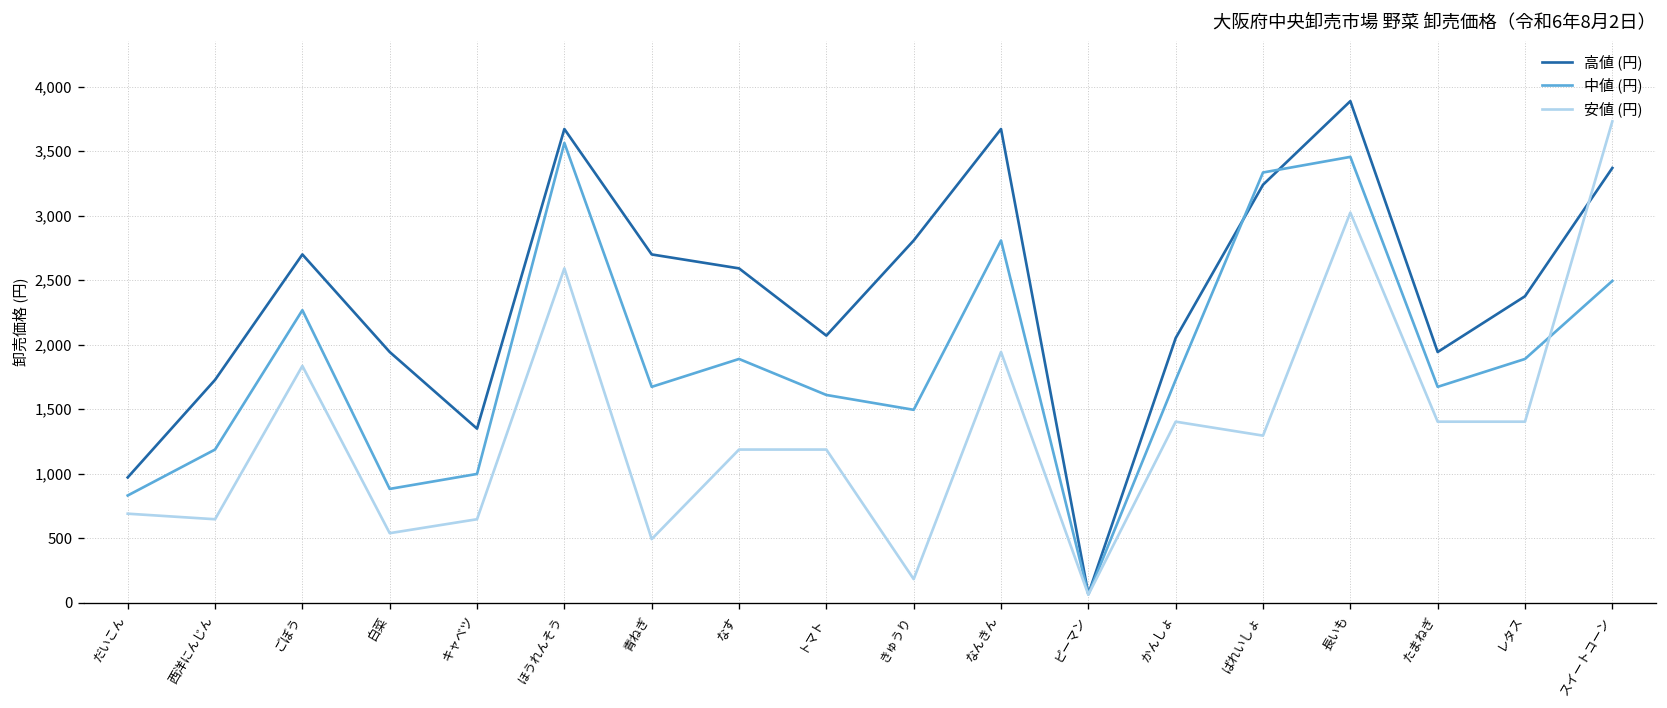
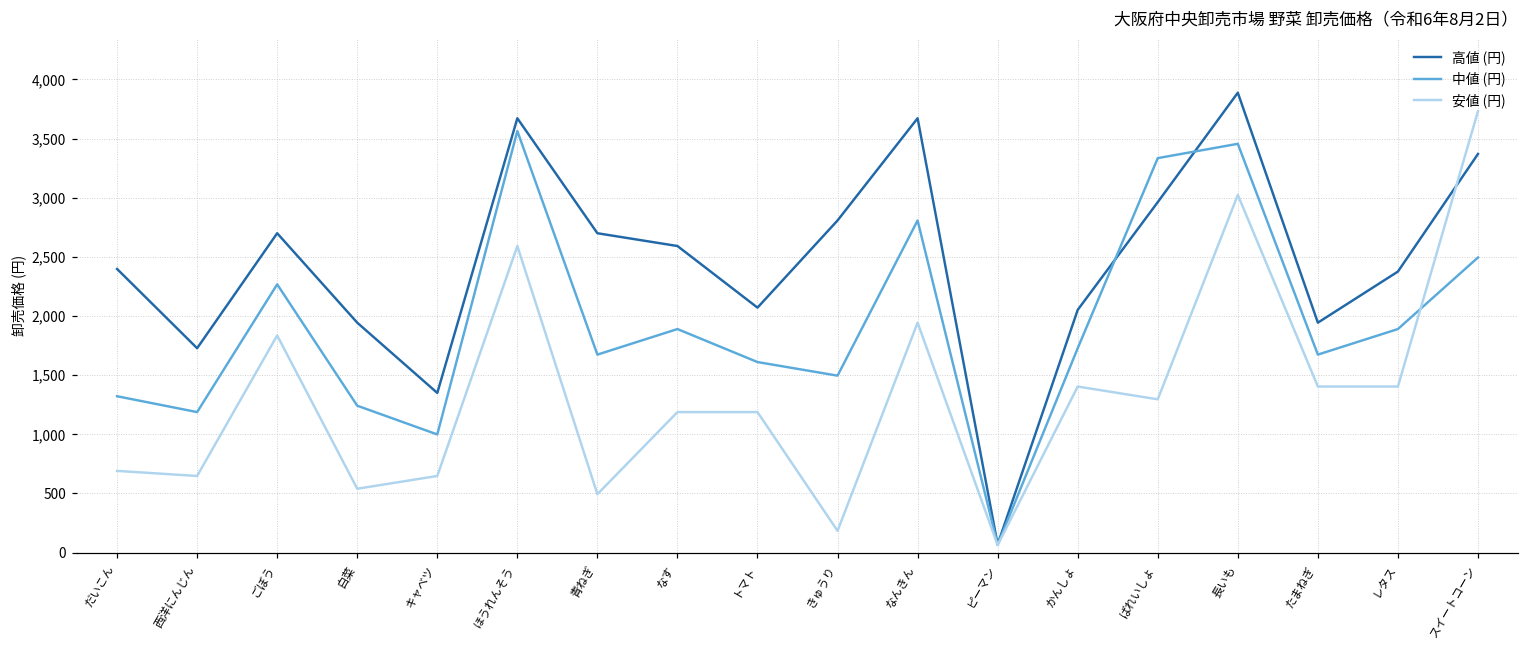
  {
    "高値 (円)": {
-     "だいこん": "970",
+     "だいこん": "2,400",
      "西洋にんじん": "1,730",
      "ごぼう": "2,700",
      "白菜": "1,940",
      "キャベツ": "1,350",
      "ほうれんそう": "3,670",
      "青ねぎ": "2,700",
      "なす": "2,590",
      "トマト": "2,070",
      "きゅうり": "2,810",
      "なんきん": "3,670",
      "かんしょ": "2,050",
-     "ばれいしょ": "3,240",
+     "ばれいしょ": "2,960",
      "長いも": "3,890",
      "たまねぎ": "1,940",
      "レタス": "2,380",
      "スイートコーン": "3,370"
    },
    "中値 (円)": {
-     "だいこん": "830",
+     "だいこん": "1,320",
      "西洋にんじん": "1,190",
      "ごぼう": "2,270",
-     "白菜": "880",
+     "白菜": "1,240",
      "キャベツ": "1,000",
      "ほうれんそう": "3,560",
      "青ねぎ": "1,670",
      "なす": "1,890",
      "トマト": "1,610",
      "きゅうり": "1,500",
      "なんきん": "2,810",
      "かんしょ": "1,730",
      "ばれいしょ": "3,340",
      "長いも": "3,460",
      "たまねぎ": "1,670",
      "レタス": "1,890",
      "スイートコーン": "2,500"
    },
    "安値 (円)": {
      "だいこん": "690",
      "西洋にんじん": "650",
      "ごぼう": "1,840",
      "白菜": "540",
      "キャベツ": "650",
      "ほうれんそう": "2,590",
      "青ねぎ": "490",
      "なす": "1,190",
      "トマト": "1,190",
      "きゅうり": "180",
      "なんきん": "1,940",
      "かんしょ": "1,400",
      "ばれいしょ": "1,300",
      "長いも": "3,020",
      "たまねぎ": "1,400",
      "レタス": "1,400",
      "スイートコーン": "3,730"
    }
  }
